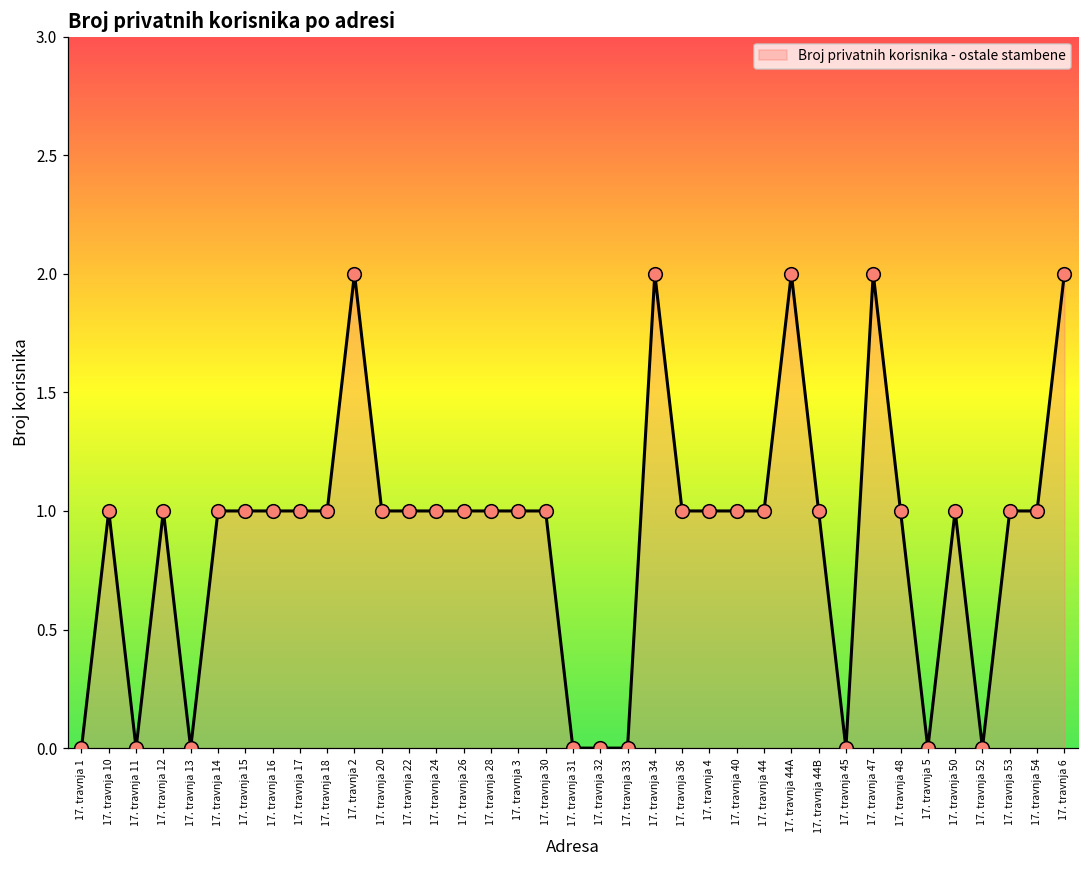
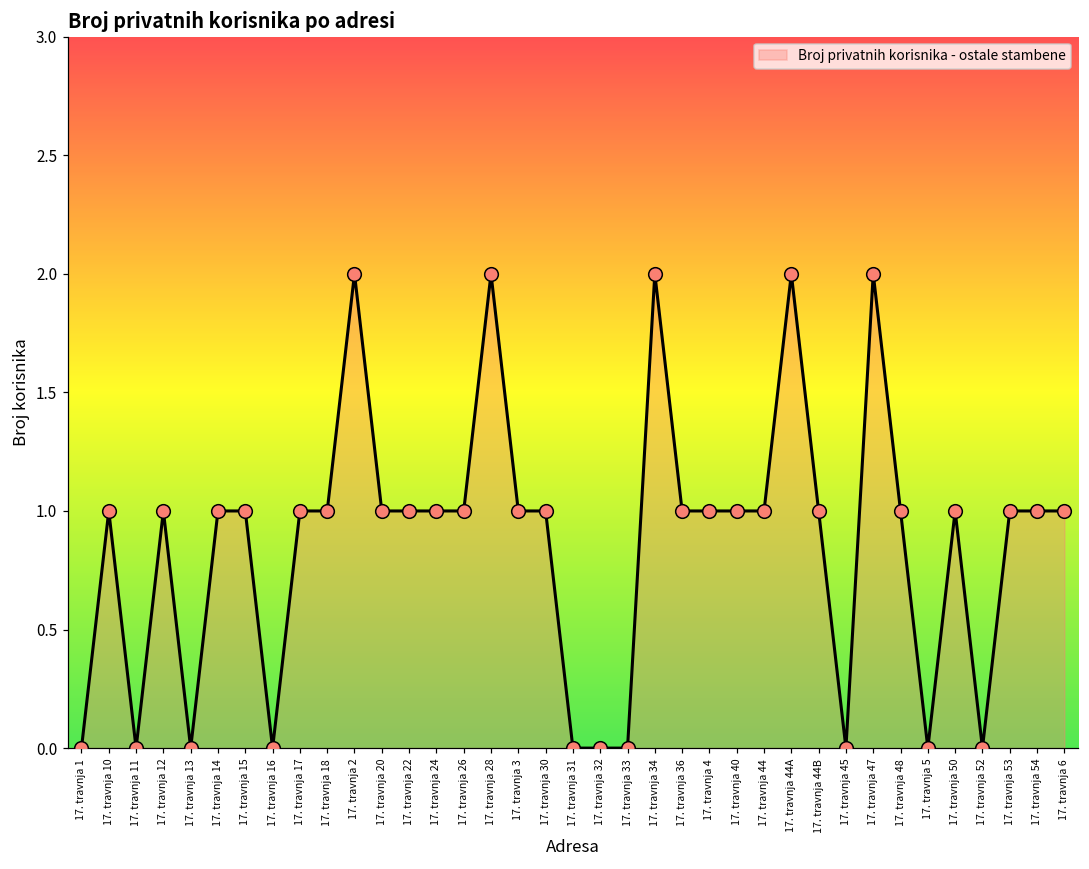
  {
    "17. travnja 1": 0,
    "17. travnja 10": 1,
    "17. travnja 11": 0,
    "17. travnja 12": 1,
    "17. travnja 13": 0,
    "17. travnja 14": 1,
    "17. travnja 15": 1,
-   "17. travnja 16": 1,
+   "17. travnja 16": 0,
    "17. travnja 17": 1,
    "17. travnja 18": 1,
    "17. travnja 2": 2,
    "17. travnja 20": 1,
    "17. travnja 22": 1,
    "17. travnja 24": 1,
    "17. travnja 26": 1,
-   "17. travnja 28": 1,
+   "17. travnja 28": 2,
    "17. travnja 3": 1,
    "17. travnja 30": 1,
    "17. travnja 31": 0,
    "17. travnja 32": 0,
    "17. travnja 33": 0,
    "17. travnja 34": 2,
    "17. travnja 36": 1,
    "17. travnja 4": 1,
    "17. travnja 40": 1,
    "17. travnja 44": 1,
    "17. travnja 44A": 2,
    "17. travnja 44B": 1,
    "17. travnja 45": 0,
    "17. travnja 47": 2,
    "17. travnja 48": 1,
    "17. travnja 5": 0,
    "17. travnja 50": 1,
    "17. travnja 52": 0,
    "17. travnja 53": 1,
    "17. travnja 54": 1,
-   "17. travnja 6": 2
+   "17. travnja 6": 1
  }
